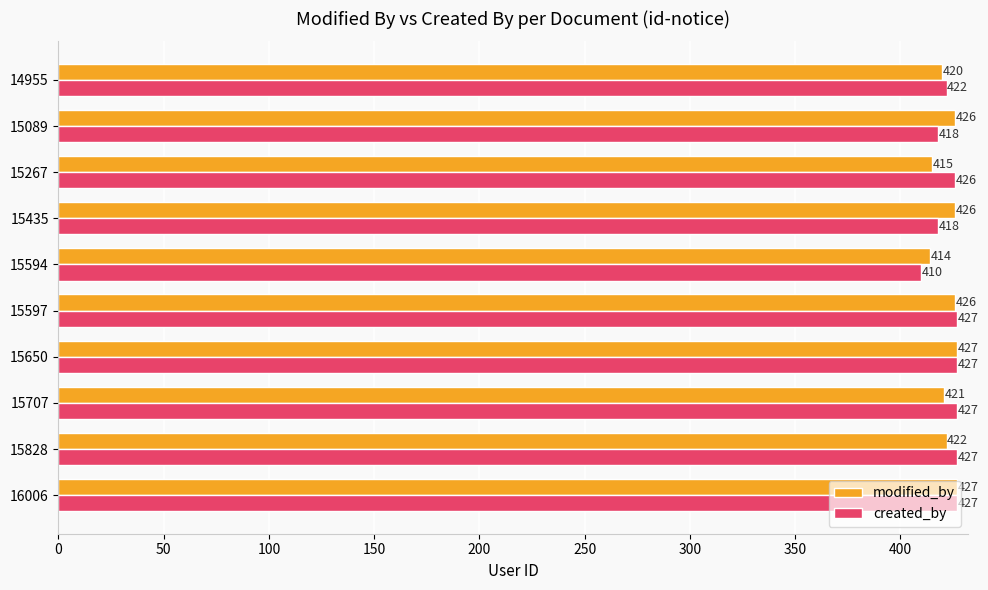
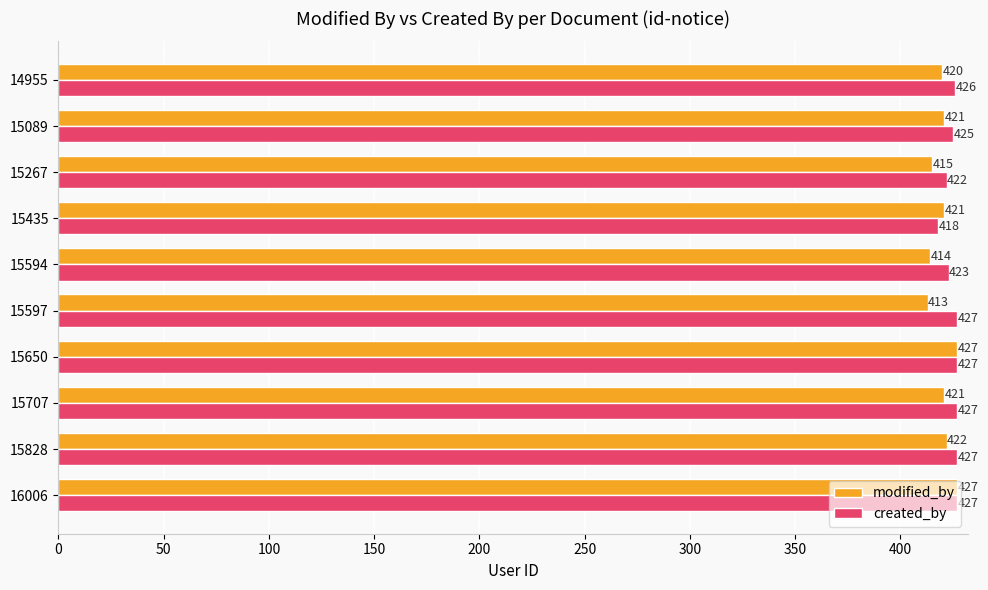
  {
    "modified_by": {
      "14955": 420,
-     "15089": 426,
+     "15089": 421,
      "15267": 415,
-     "15435": 426,
+     "15435": 421,
      "15594": 414,
-     "15597": 426,
+     "15597": 413,
      "15650": 427,
      "15707": 421,
      "15828": 422
    },
    "created_by": {
-     "14955": 422,
-     "15089": 418,
-     "15267": 426,
+     "14955": 426,
+     "15089": 425,
+     "15267": 422,
      "15435": 418,
-     "15594": 410,
+     "15594": 423,
      "15597": 427,
      "15650": 427,
      "15707": 427,
      "15828": 427
    }
  }
